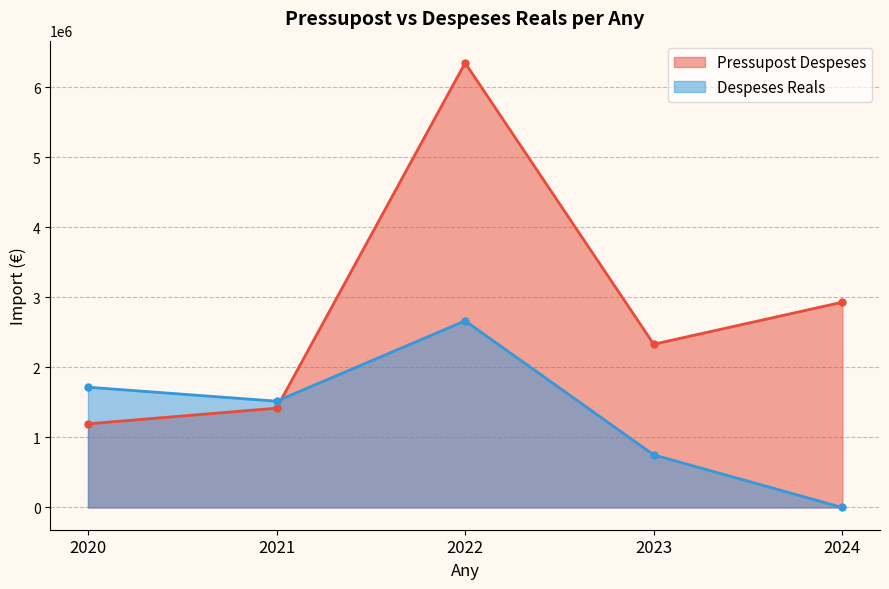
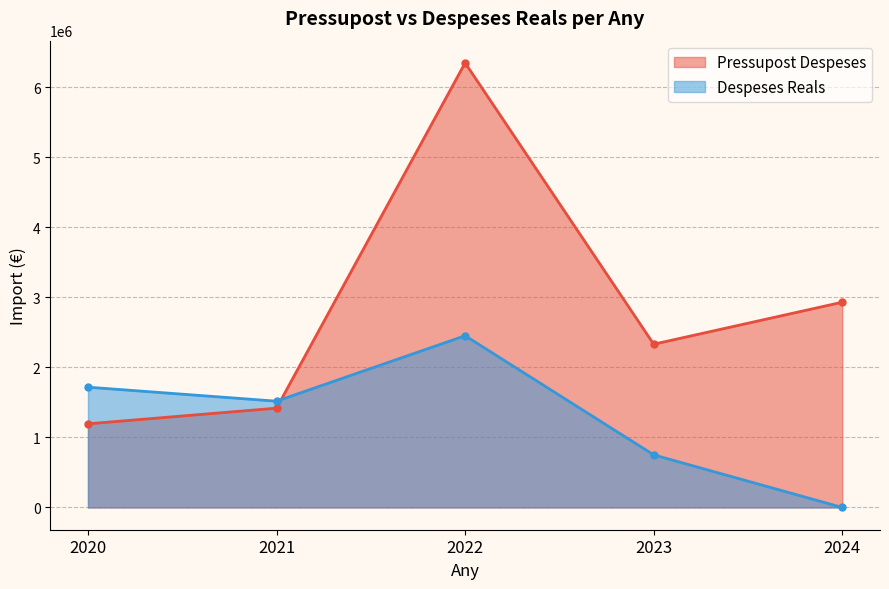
  {
    "Pressupost Despeses": {
      "2020": 1200000,
      "2021": 1400000,
      "2022": 6300000,
      "2023": 2300000,
      "2024": 2900000
    },
    "Despeses Reals": {
      "2020": 1700000,
      "2021": 1500000,
-     "2022": 2700000,
+     "2022": 2500000,
      "2023": 800000,
      "2024": 0
    }
  }
